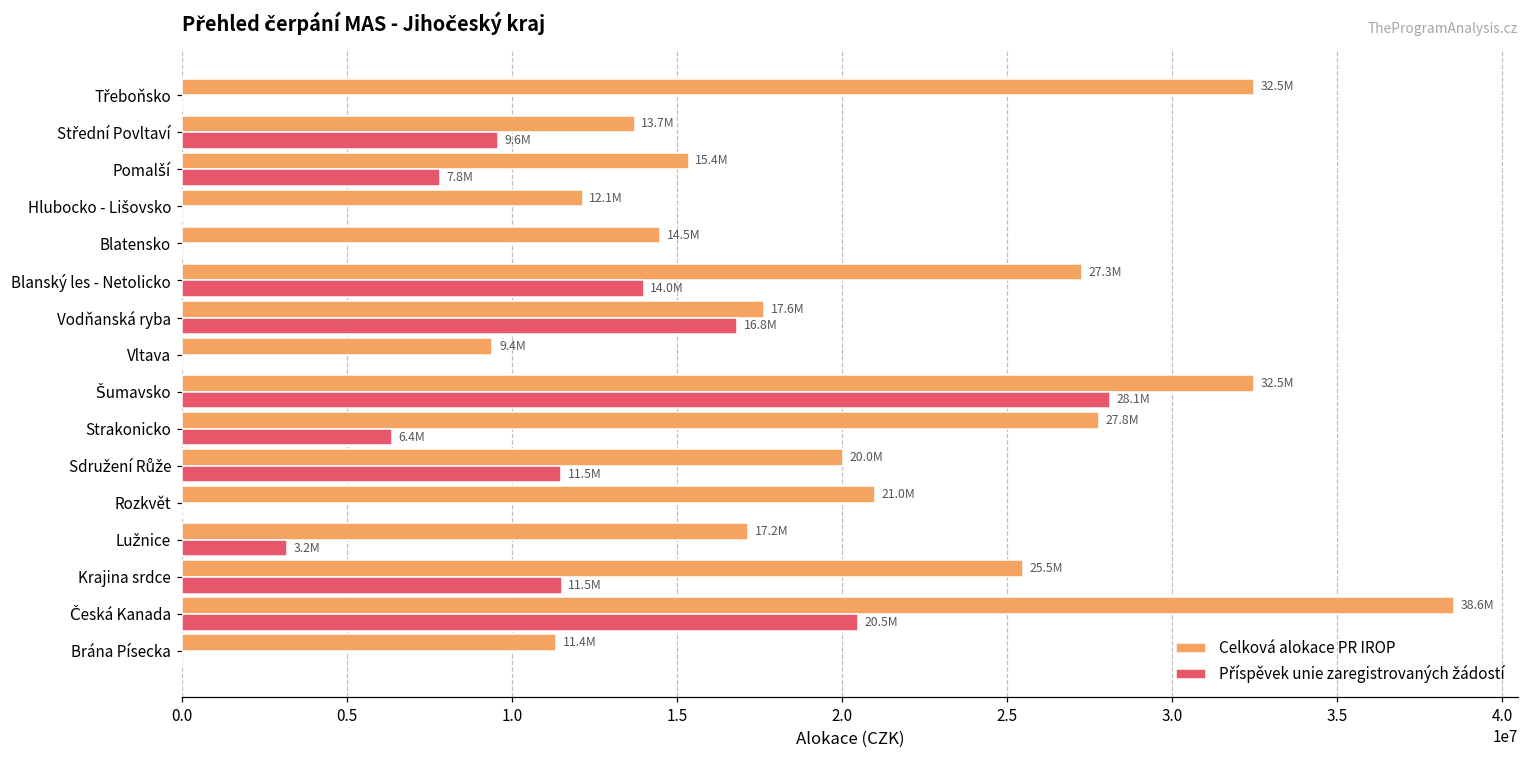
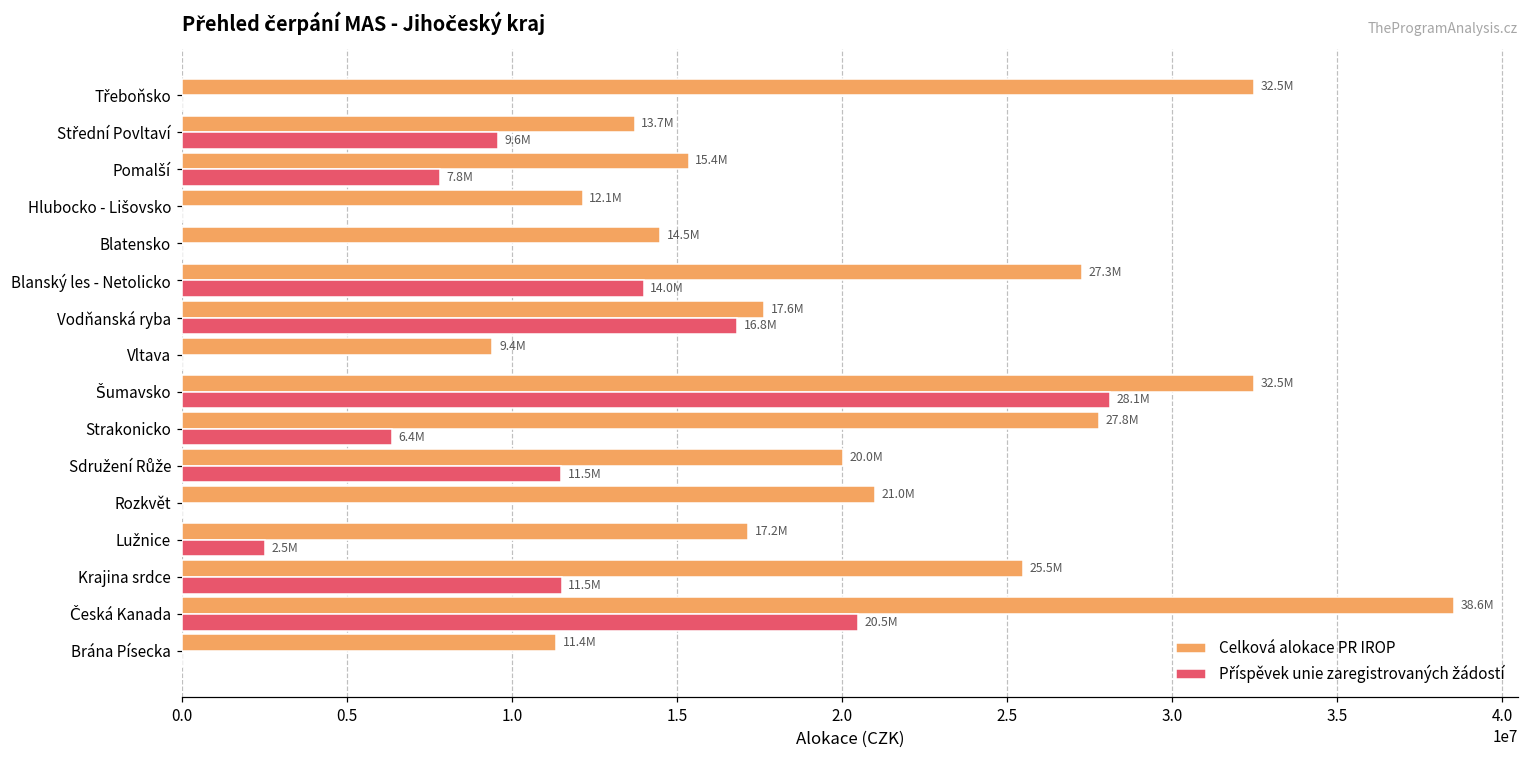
  {
    "Celková alokace PR IROP": {
      "Třeboňsko": "32.5M",
      "Střední Povltaví": "13.7M",
      "Pomalší": "15.4M",
      "Hlubocko - Lišovsko": "12.1M",
      "Blatensko": "14.5M",
      "Blanský les - Netolicko": "27.3M",
      "Vodňanská ryba": "17.6M",
      "Vltava": "9.4M",
      "Šumavsko": "32.5M",
      "Strakonicko": "27.8M",
      "Sdružení Růže": "20.0M",
      "Rozkvět": "21.0M",
      "Lužnice": "17.2M",
      "Krajina srdce": "25.5M",
      "Česká Kanada": "38.6M",
      "Brána Písecka": "11.4M"
    },
    "Příspěvek unie zaregistrovaných žádostí": {
      "Střední Povltaví": "9.6M",
      "Pomalší": "7.8M",
      "Blanský les - Netolicko": "14.0M",
      "Vodňanská ryba": "16.8M",
      "Šumavsko": "28.1M",
      "Strakonicko": "6.4M",
      "Sdružení Růže": "11.5M",
-     "Lužnice": "3.2M",
+     "Lužnice": "2.5M",
      "Krajina srdce": "11.5M",
      "Česká Kanada": "20.5M"
    }
  }
